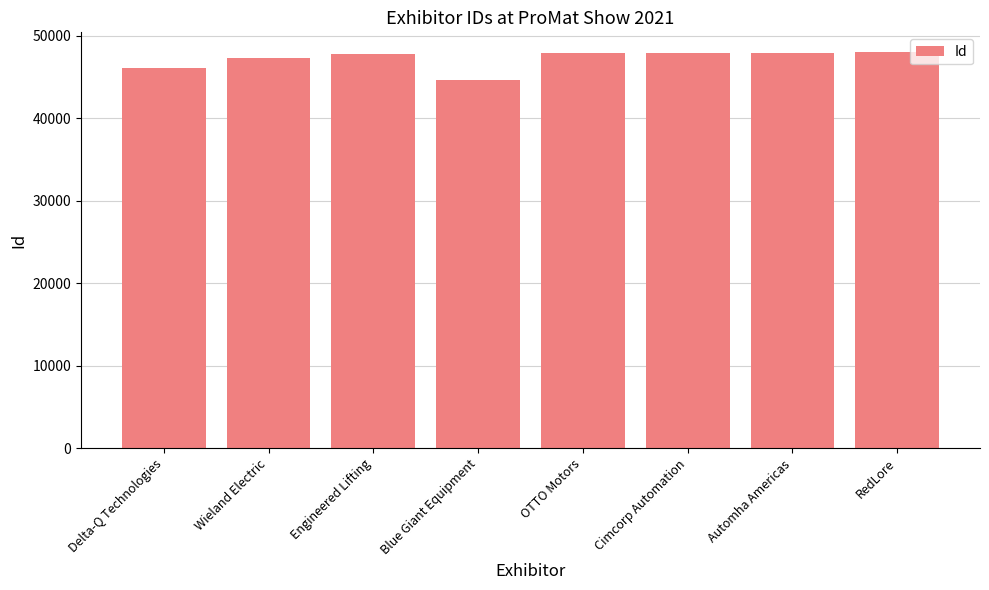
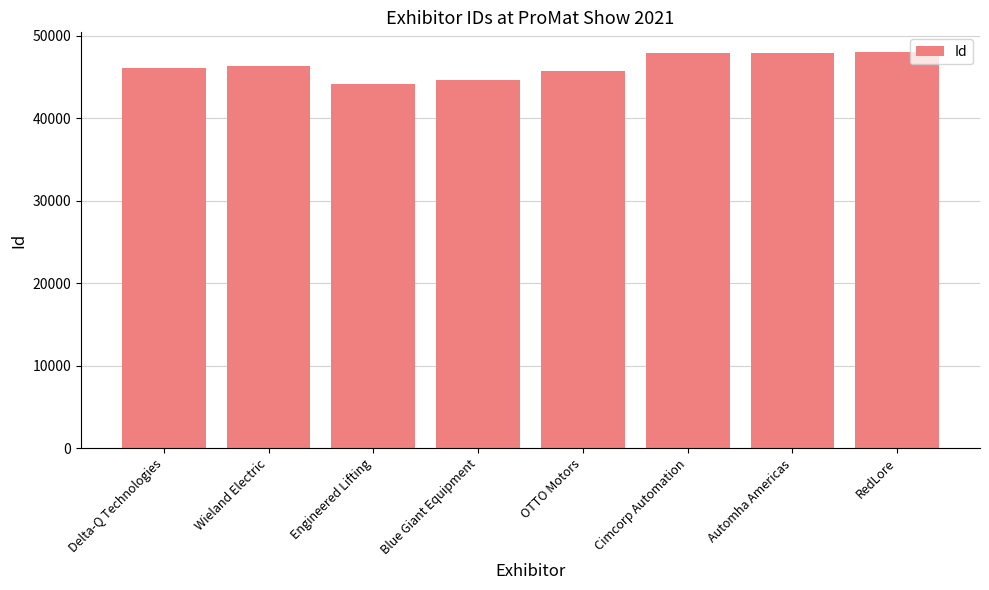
  {
    "Delta-Q Technologies": 46000,
-   "Wieland Electric": 47000,
-   "Engineered Lifting": 48000,
+   "Wieland Electric": 46000,
+   "Engineered Lifting": 44000,
    "Blue Giant Equipment": 45000,
-   "OTTO Motors": 48000,
+   "OTTO Motors": 46000,
    "Cimcorp Automation": 48000,
    "Automha Americas": 48000,
    "RedLore": 48000
  }
